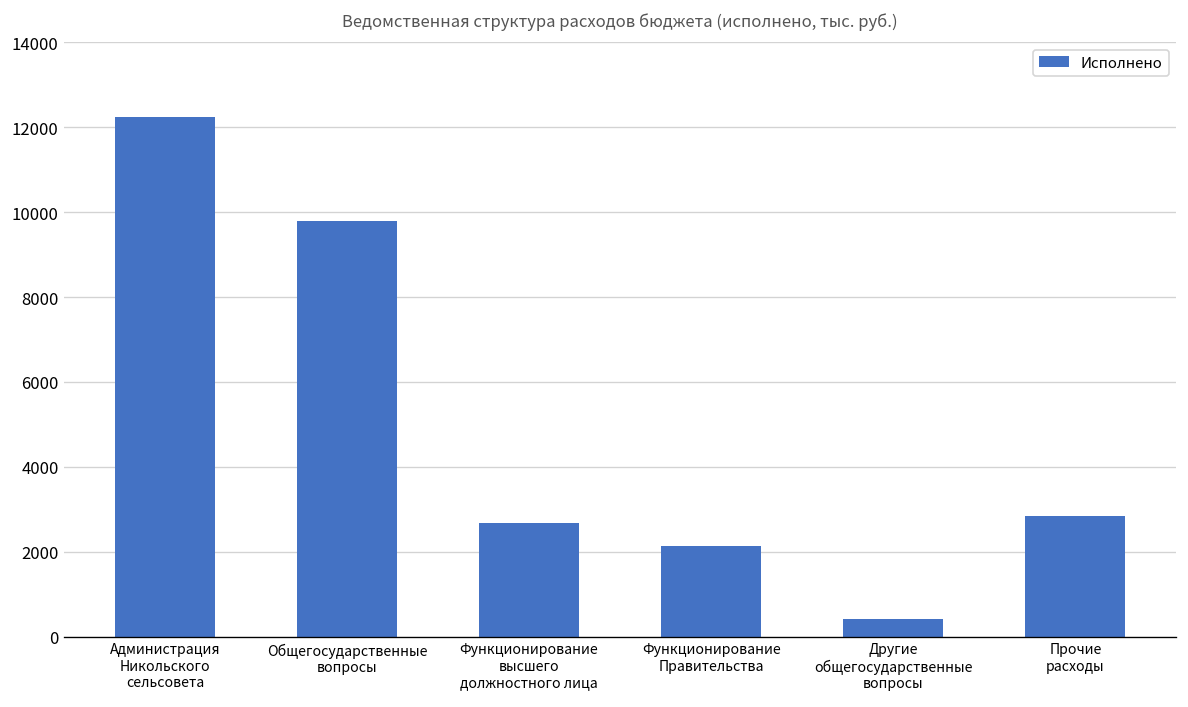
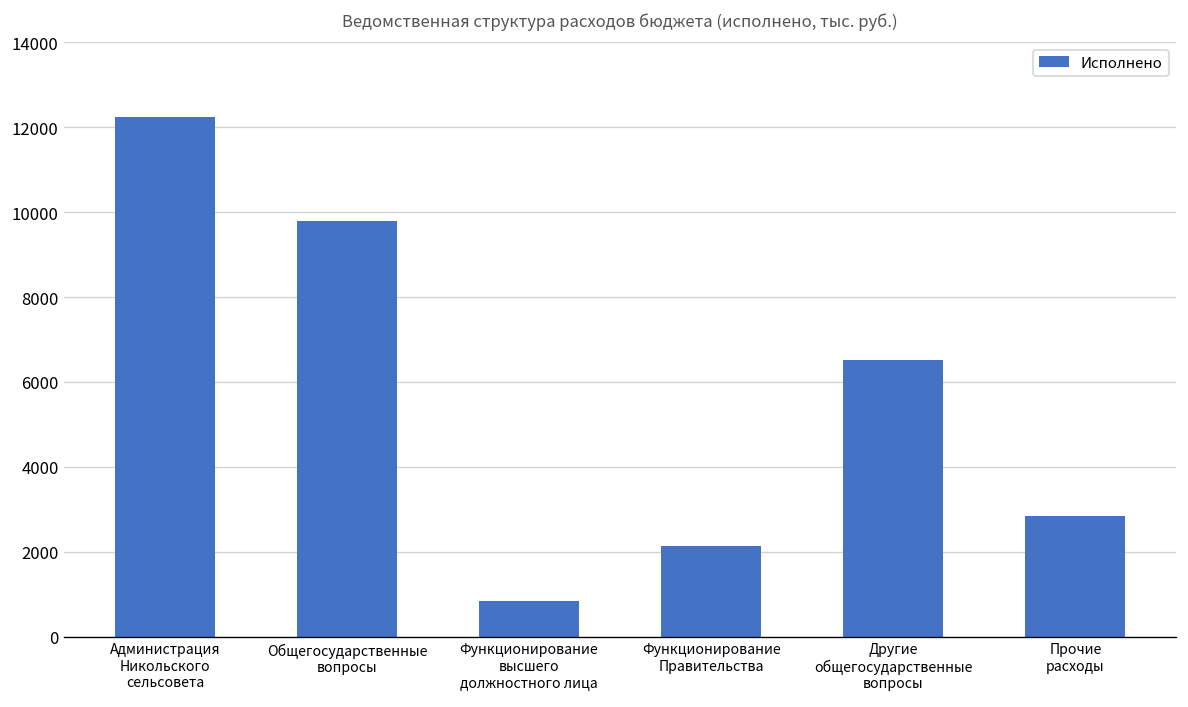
  {
    "Администрация Никольского сельсовета": 12200,
    "Общегосударственные вопросы": 9800,
-   "Функционирование высшего должностного лица": 2700,
+   "Функционирование высшего должностного лица": 800,
    "Функционирование Правительства": 2100,
-   "Другие общегосударственные вопросы": 400,
+   "Другие общегосударственные вопросы": 6500,
    "Прочие расходы": 2800
  }
